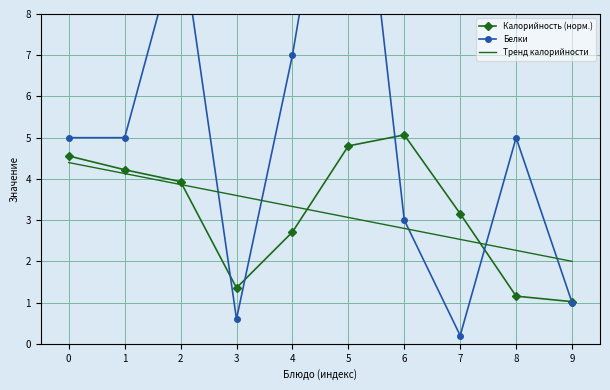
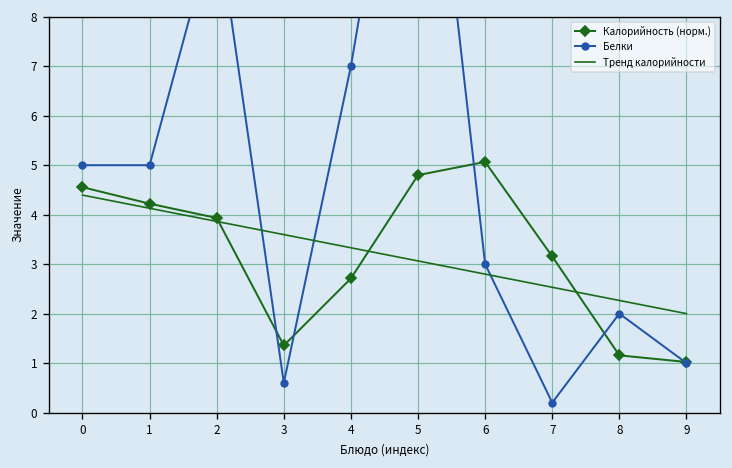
  {
    "Белки": {
      "0": 5,
      "1": 5,
      "3": 0.6,
      "4": 7,
      "6": 3,
      "7": 0.2,
-     "8": 5
+     "8": 2
    }
  }
